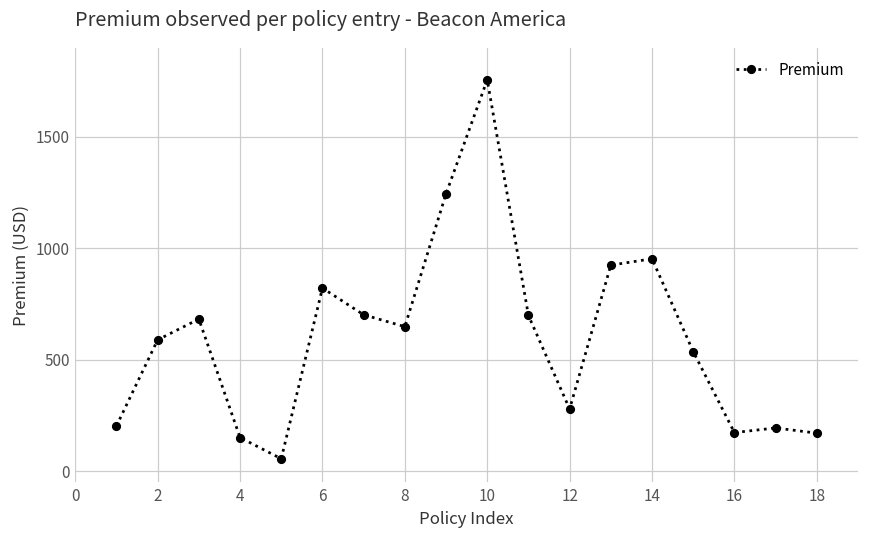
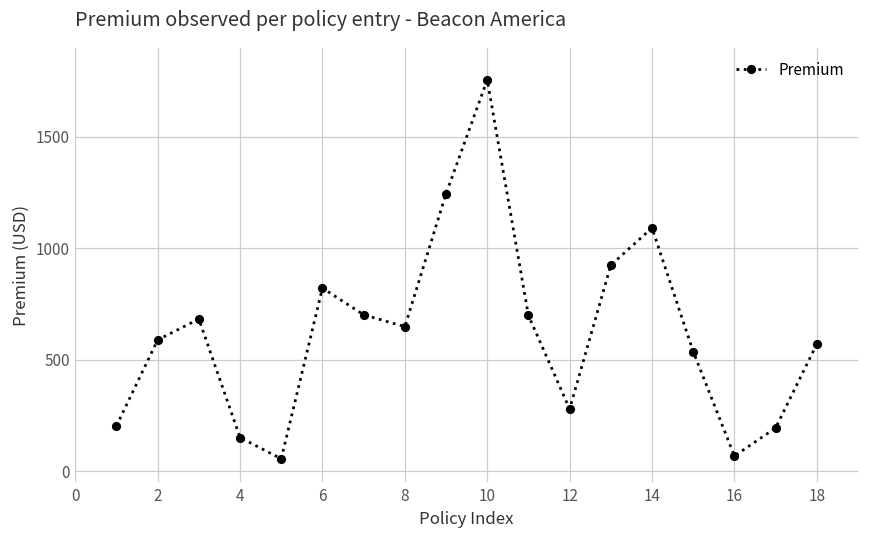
  {
    "2": 590,
    "4": 150,
    "6": 820,
    "8": 650,
    "10": 1760,
    "12": 280,
-   "14": 950,
-   "16": 170,
-   "18": 170
+   "14": 1090,
+   "16": 70,
+   "18": 570
  }
